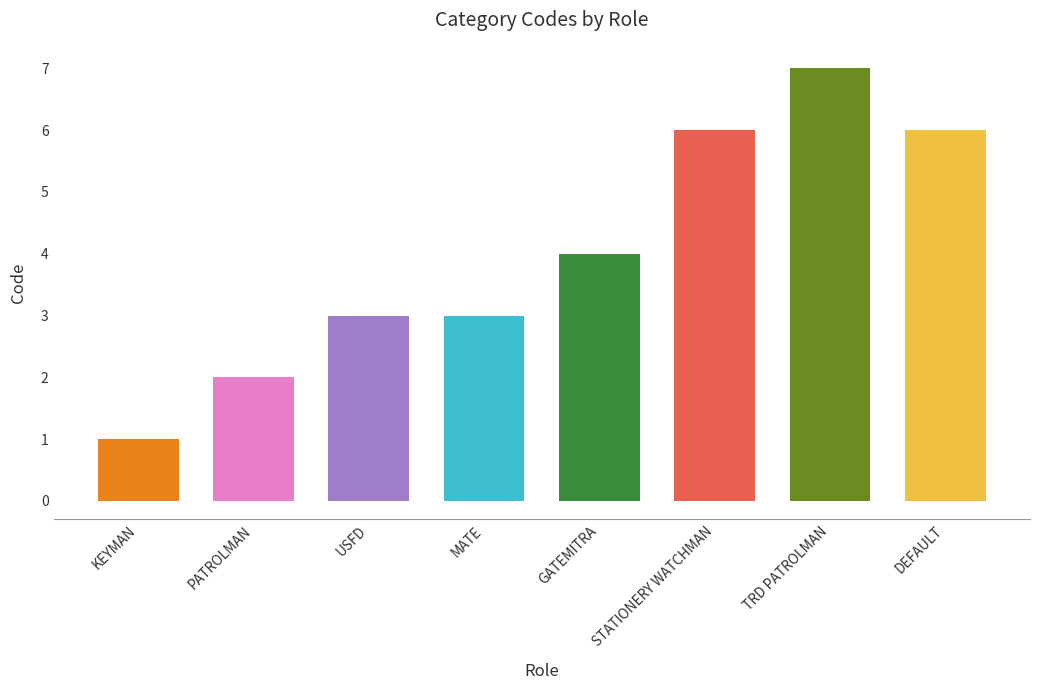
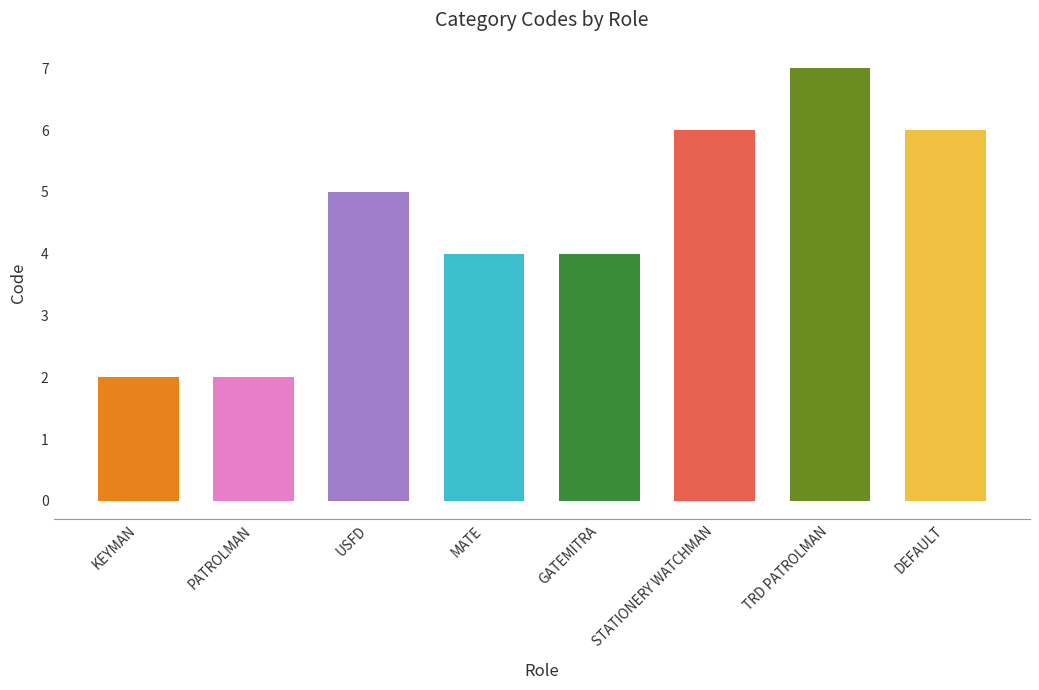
  {
-   "KEYMAN": 1,
+   "KEYMAN": 2,
    "PATROLMAN": 2,
-   "USFD": 3,
-   "MATE": 3,
+   "USFD": 5,
+   "MATE": 4,
    "GATEMITRA": 4,
    "STATIONERY WATCHMAN": 6,
    "TRD PATROLMAN": 7,
    "DEFAULT": 6
  }
